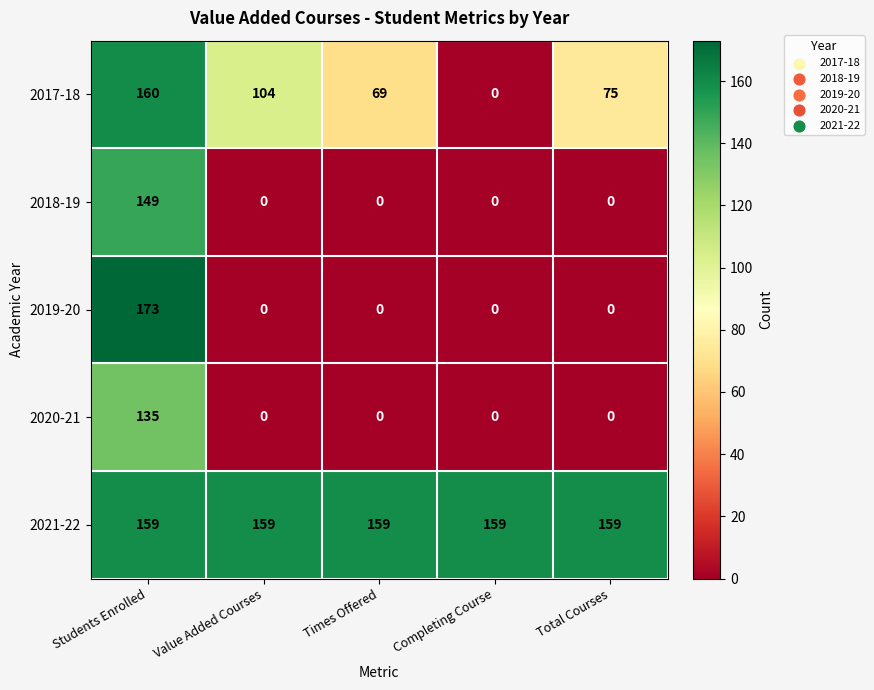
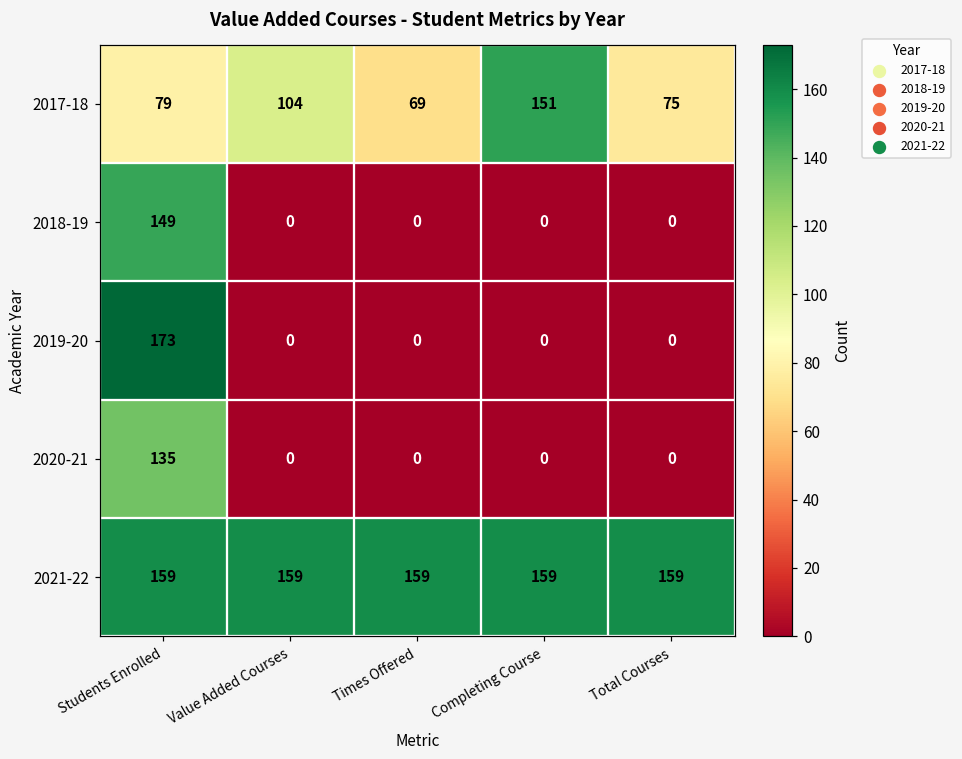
  {
    "2017-18": {
-     "Students Enrolled": 160,
+     "Students Enrolled": 79,
      "Value Added Courses": 104,
      "Times Offered": 69,
-     "Completing Course": 0,
+     "Completing Course": 151,
      "Total Courses": 75
    },
    "2018-19": {
      "Students Enrolled": 149,
      "Value Added Courses": 0,
      "Times Offered": 0,
      "Completing Course": 0,
      "Total Courses": 0
    },
    "2019-20": {
      "Students Enrolled": 173,
      "Value Added Courses": 0,
      "Times Offered": 0,
      "Completing Course": 0,
      "Total Courses": 0
    },
    "2020-21": {
      "Students Enrolled": 135,
      "Value Added Courses": 0,
      "Times Offered": 0,
      "Completing Course": 0,
      "Total Courses": 0
    },
    "2021-22": {
      "Students Enrolled": 159,
      "Value Added Courses": 159,
      "Times Offered": 159,
      "Completing Course": 159,
      "Total Courses": 159
    }
  }
